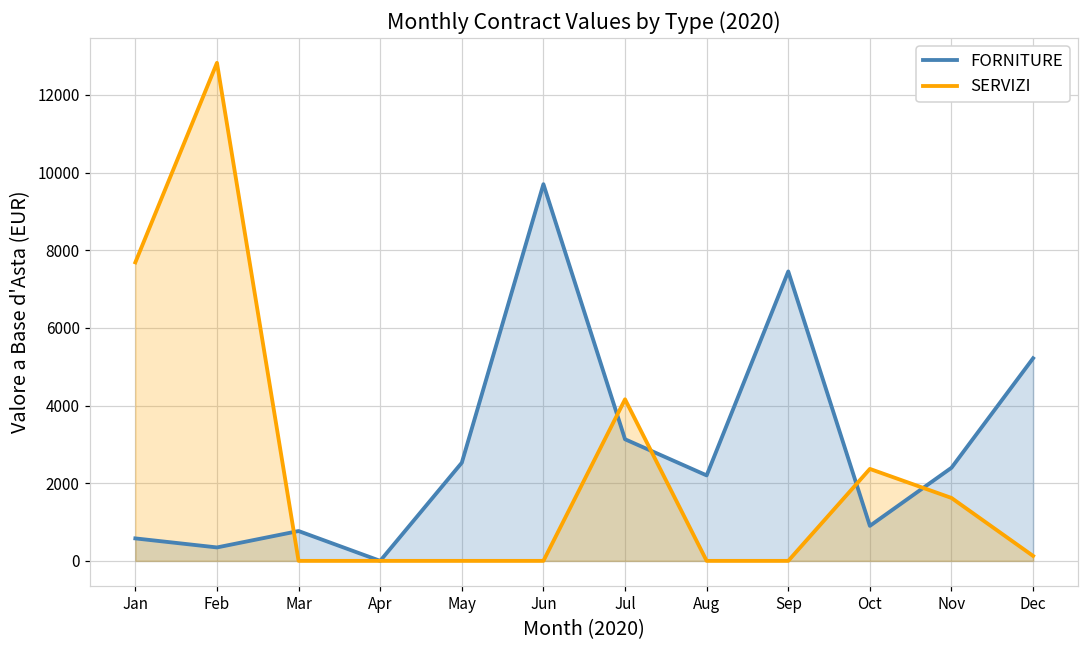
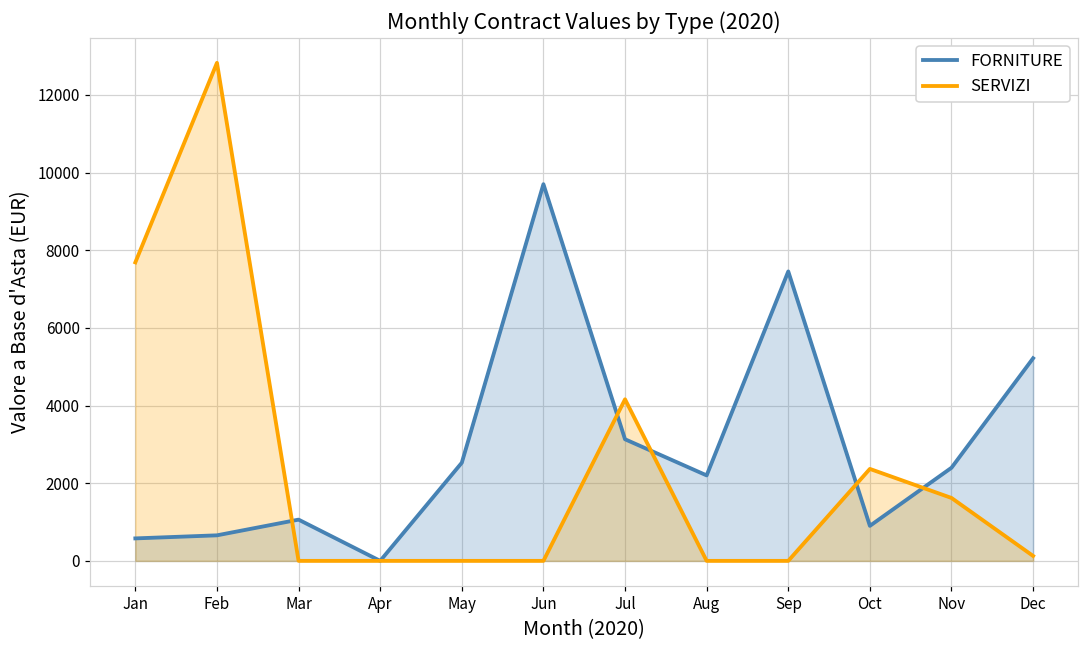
  {
    "FORNITURE": {
      "Jan": 600,
-     "Feb": 300,
-     "Mar": 800,
+     "Feb": 700,
+     "Mar": 1100,
      "May": 2500,
      "Jun": 9700,
      "Jul": 3100,
      "Aug": 2200,
      "Sep": 7500,
      "Oct": 900,
      "Nov": 2400,
      "Dec": 5200
    },
    "SERVIZI": {
      "Jan": 7700,
      "Feb": 12800,
      "Mar": 0,
      "May": 0,
      "Jun": 0,
      "Jul": 4200,
      "Aug": 0,
      "Sep": 0,
      "Oct": 2400,
      "Nov": 1600,
      "Dec": 100
    }
  }
